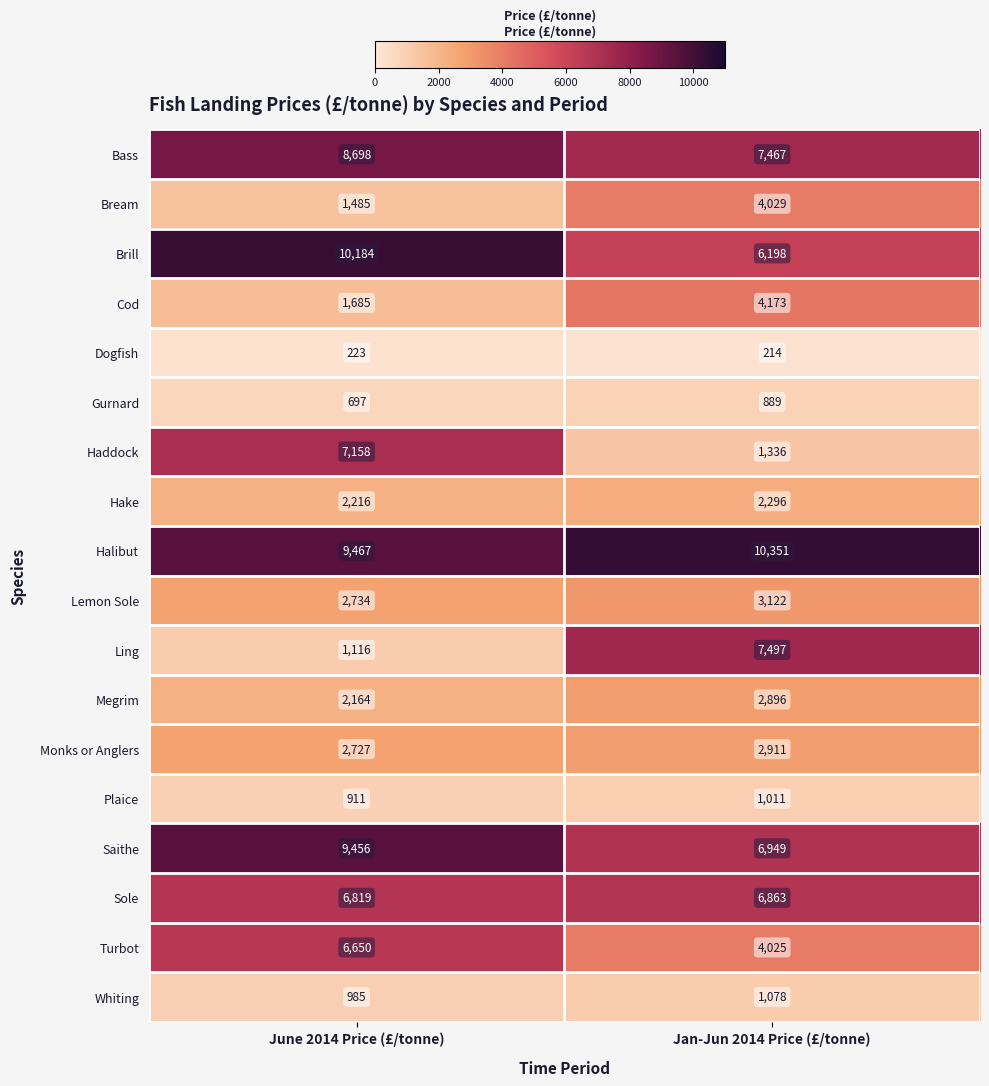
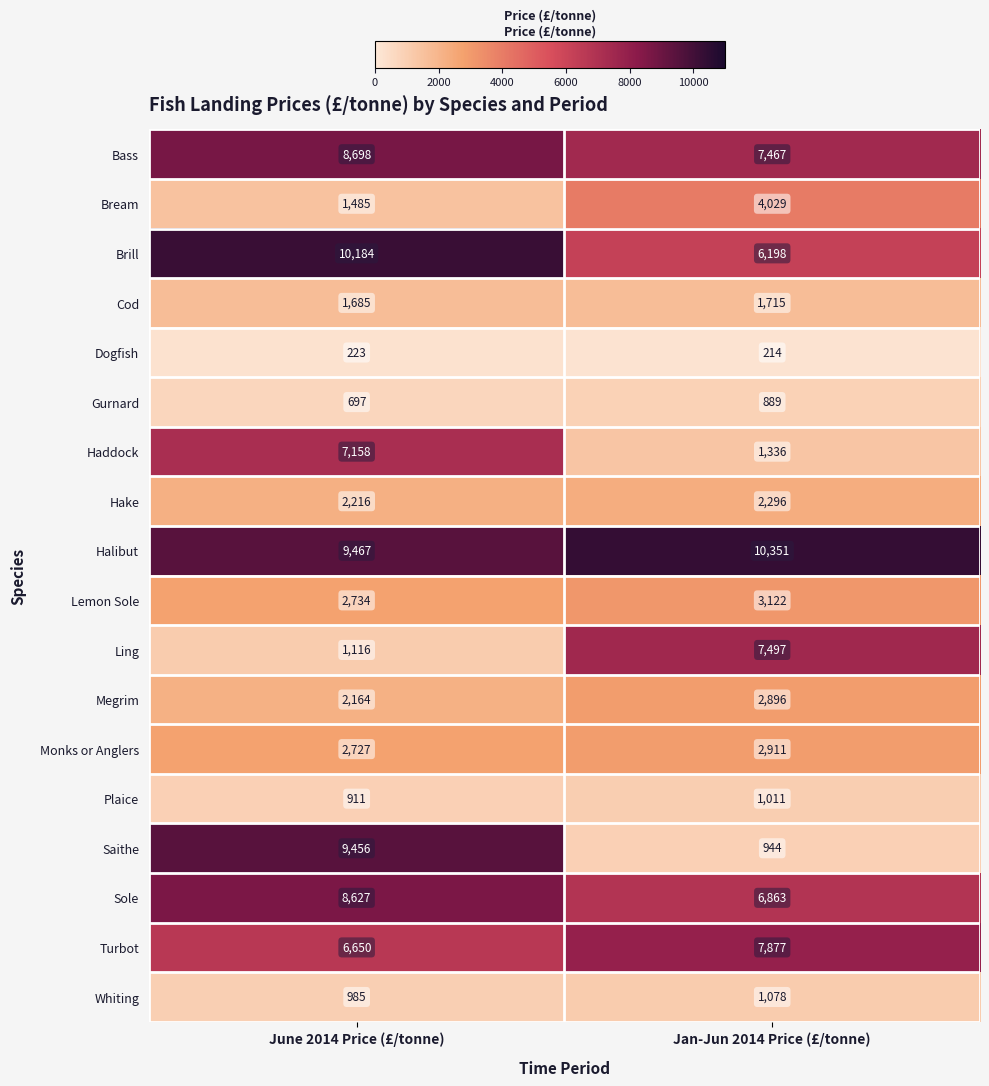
  {
    "Cod": {
-     "Jan-Jun 2014 Price (£/tonne)": "4,173"
+     "Jan-Jun 2014 Price (£/tonne)": "1,715"
    },
    "Saithe": {
-     "Jan-Jun 2014 Price (£/tonne)": "6,949"
+     "Jan-Jun 2014 Price (£/tonne)": "944"
    },
    "Sole": {
-     "June 2014 Price (£/tonne)": "6,819"
+     "June 2014 Price (£/tonne)": "8,627"
    },
    "Turbot": {
-     "Jan-Jun 2014 Price (£/tonne)": "4,025"
+     "Jan-Jun 2014 Price (£/tonne)": "7,877"
    }
  }
